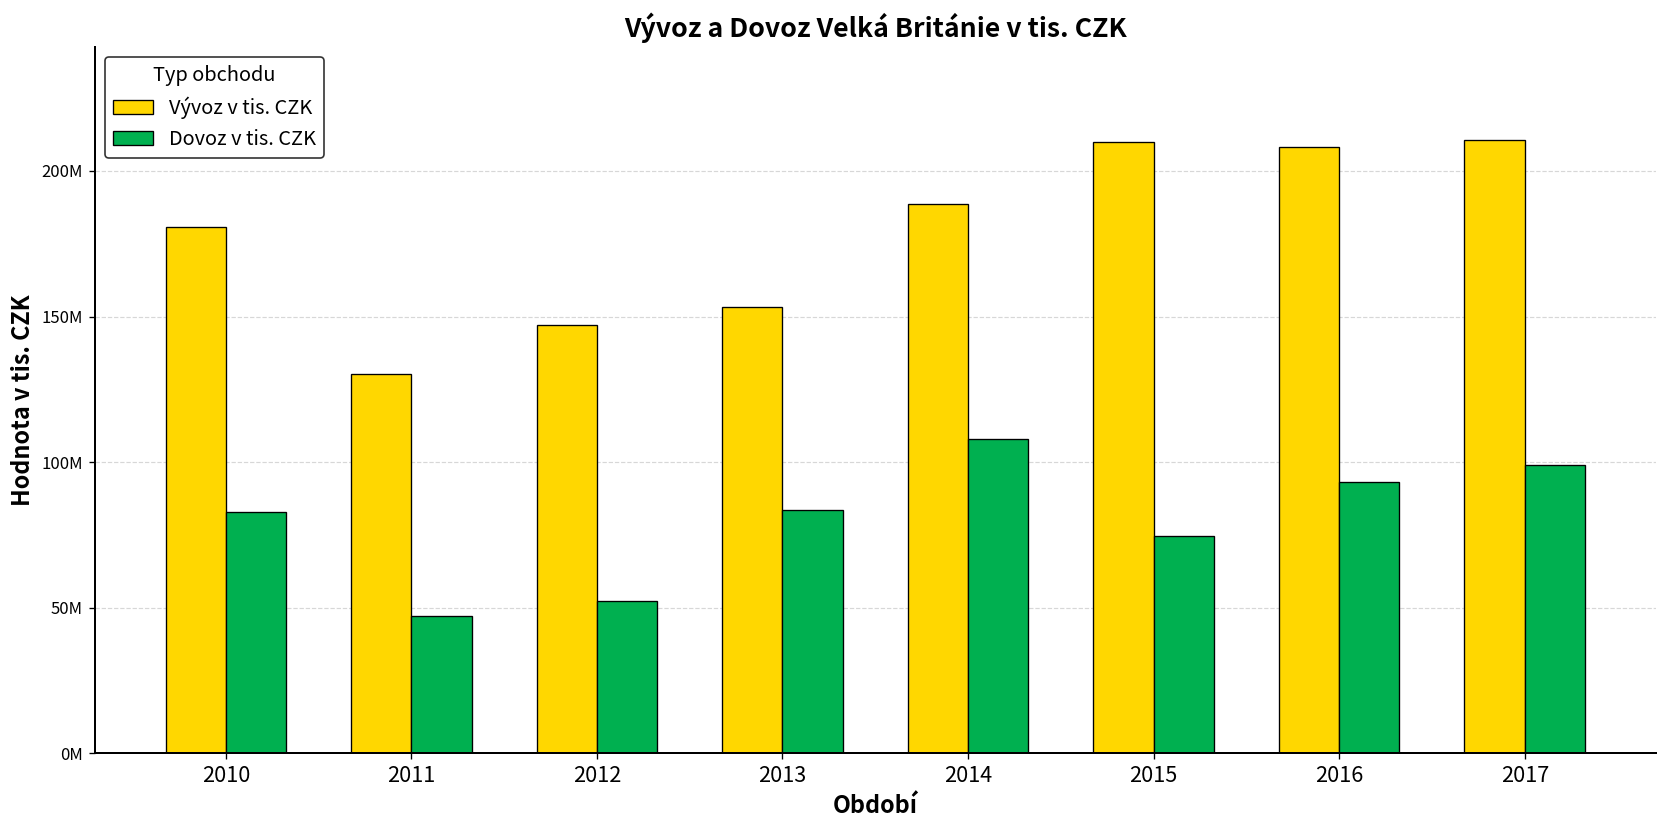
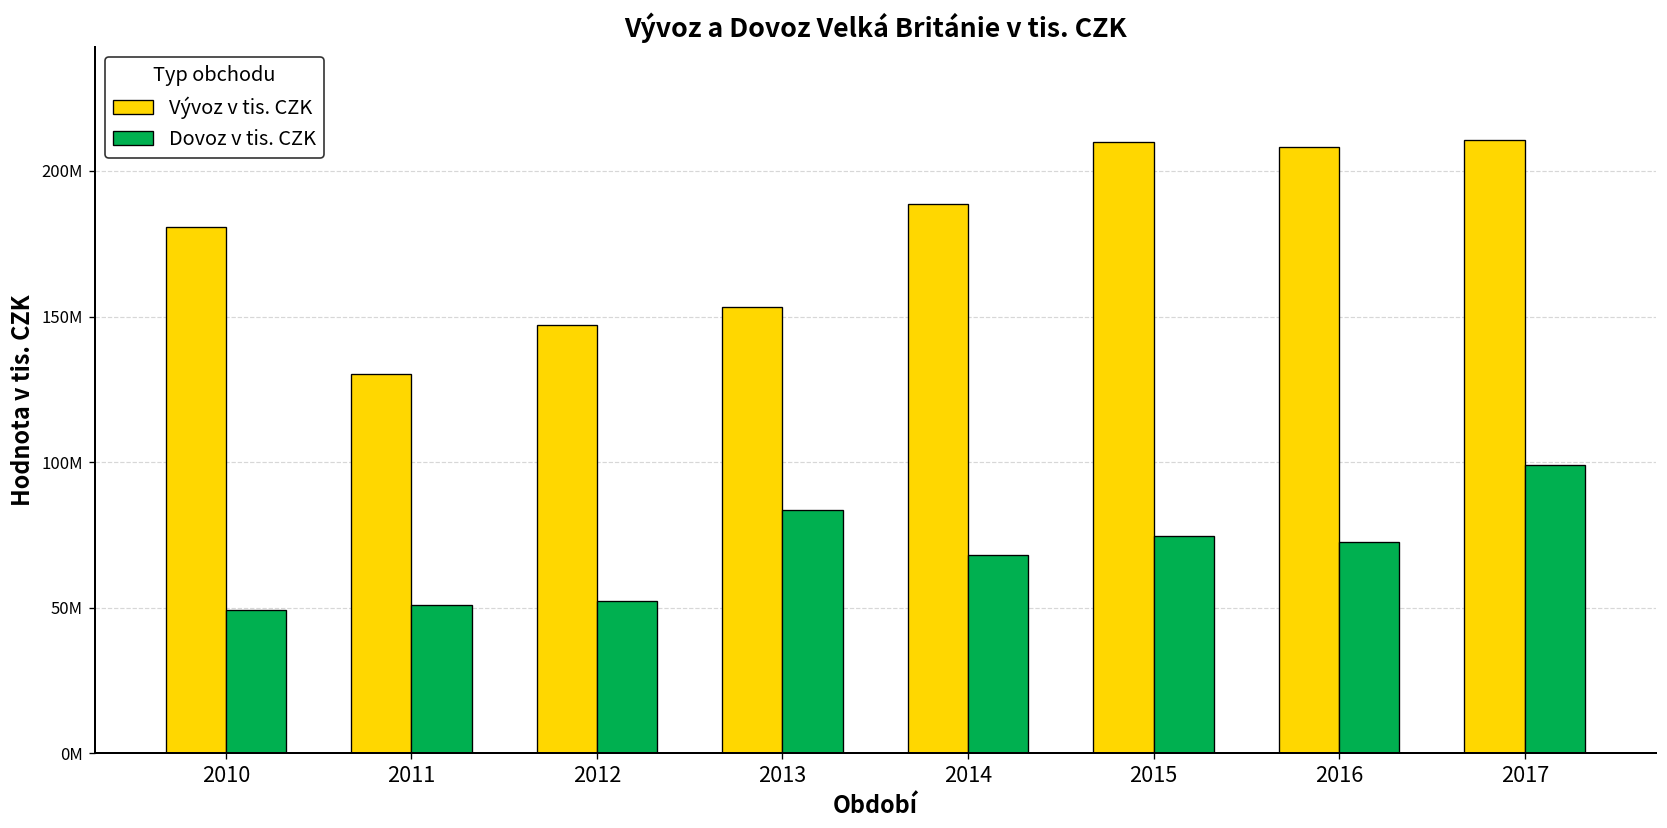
  {
    "Vývoz v tis. CZK": {
      "2010": 181000000,
      "2011": 130000000,
      "2012": 147000000,
      "2013": 153000000,
      "2014": 189000000,
      "2015": 210000000,
      "2016": 208000000,
      "2017": 211000000
    },
    "Dovoz v tis. CZK": {
-     "2010": 83000000,
-     "2011": 47000000,
+     "2010": 49000000,
+     "2011": 51000000,
      "2012": 52000000,
      "2013": 83000000,
-     "2014": 108000000,
+     "2014": 68000000,
      "2015": 74000000,
-     "2016": 93000000,
+     "2016": 73000000,
      "2017": 99000000
    }
  }
